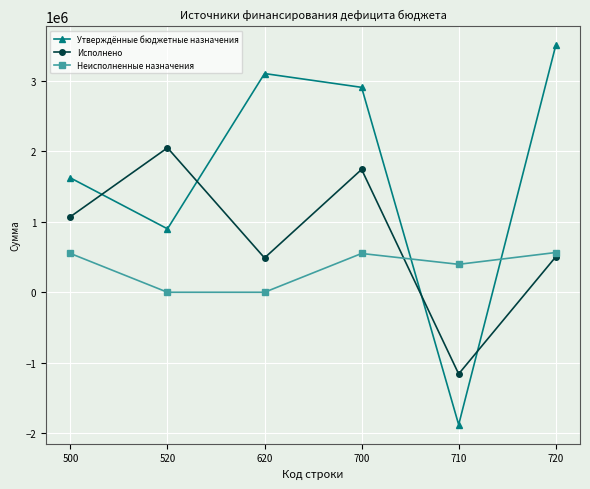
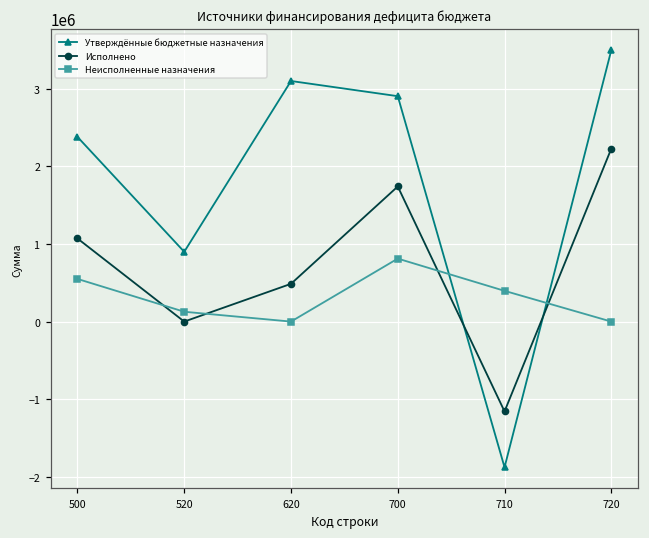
  {
    "Утверждённые бюджетные назначения": {
-     "500": 1600000,
+     "500": 2400000,
      "520": 900000,
      "620": 3100000,
      "700": 2900000,
      "710": -1900000,
      "720": 3500000
    },
    "Исполнено": {
      "500": 1100000,
-     "520": 2000000,
+     "520": 0,
      "620": 500000,
      "700": 1700000,
      "710": -1200000,
-     "720": 500000
+     "720": 2200000
    },
    "Неисполненные назначения": {
      "500": 500000,
-     "520": 0,
+     "520": 100000,
      "620": 0,
-     "700": 500000,
+     "700": 800000,
      "710": 400000,
-     "720": 600000
+     "720": 0
    }
  }
